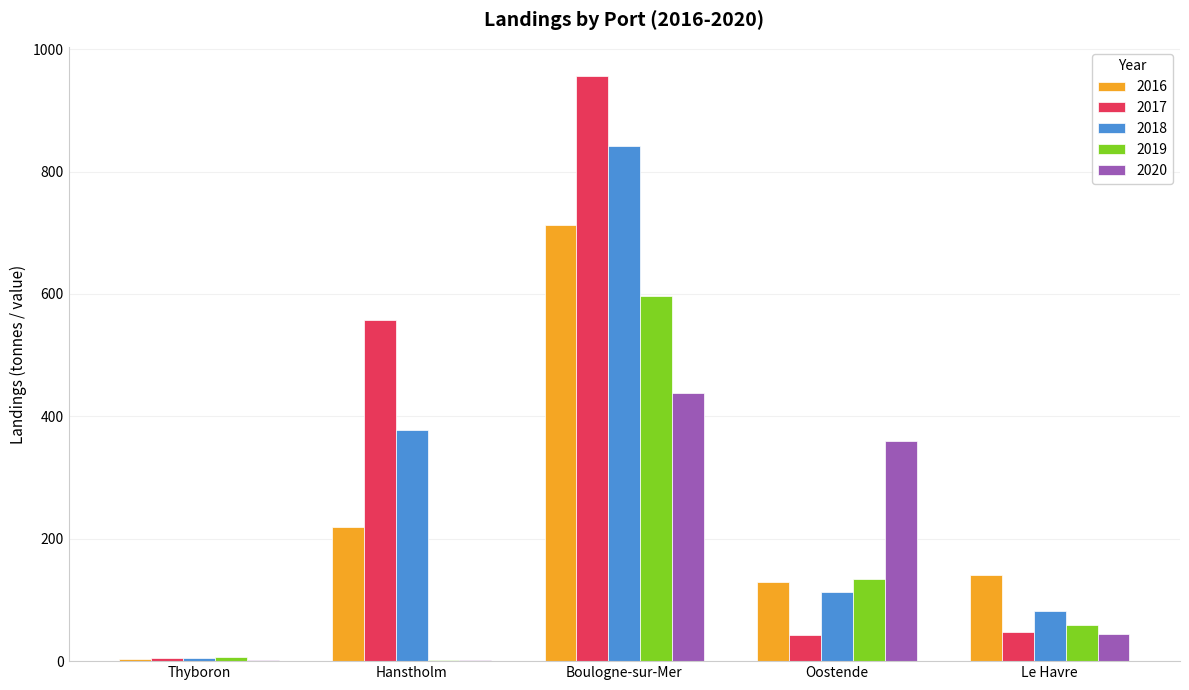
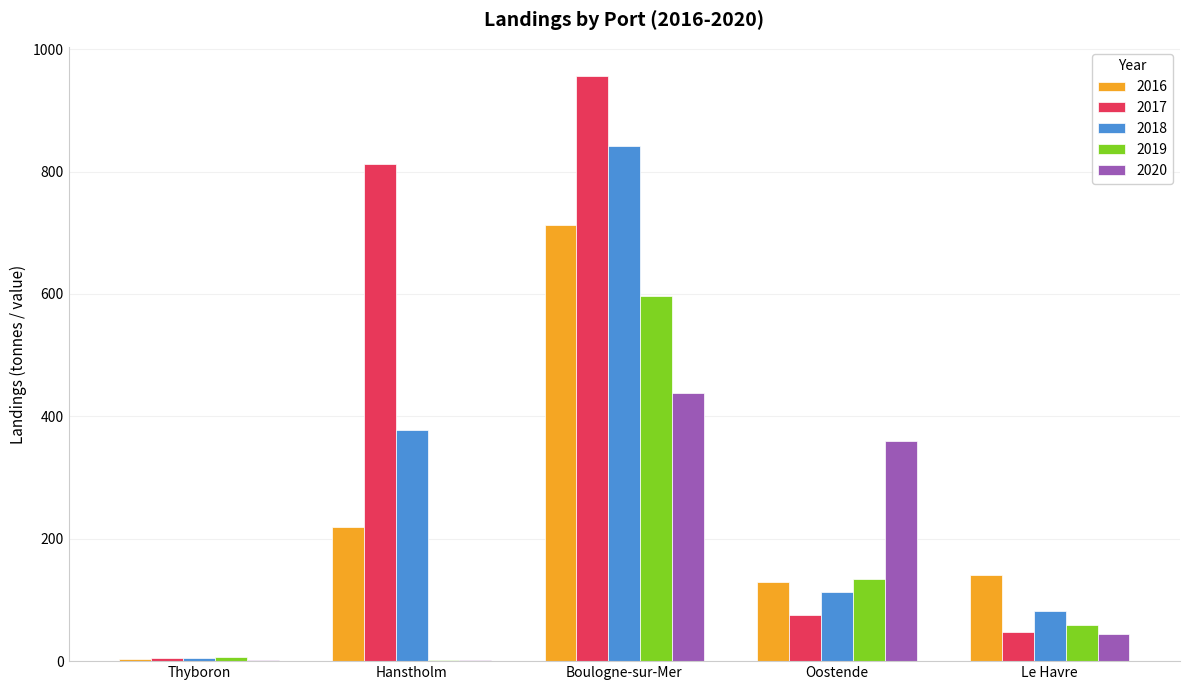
  {
    "2016": {
      "Thyboron": 0,
      "Hanstholm": 220,
      "Boulogne-sur-Mer": 710,
      "Oostende": 130,
      "Le Havre": 140
    },
    "2017": {
      "Thyboron": 10,
-     "Hanstholm": 560,
+     "Hanstholm": 810,
      "Boulogne-sur-Mer": 960,
-     "Oostende": 40,
+     "Oostende": 80,
      "Le Havre": 50
    },
    "2018": {
      "Thyboron": 10,
      "Hanstholm": 380,
      "Boulogne-sur-Mer": 840,
      "Oostende": 110,
      "Le Havre": 80
    },
    "2019": {
      "Thyboron": 10,
      "Boulogne-sur-Mer": 600,
      "Oostende": 130,
      "Le Havre": 60
    },
    "2020": {
      "Boulogne-sur-Mer": 440,
      "Oostende": 360,
      "Le Havre": 40
    }
  }
